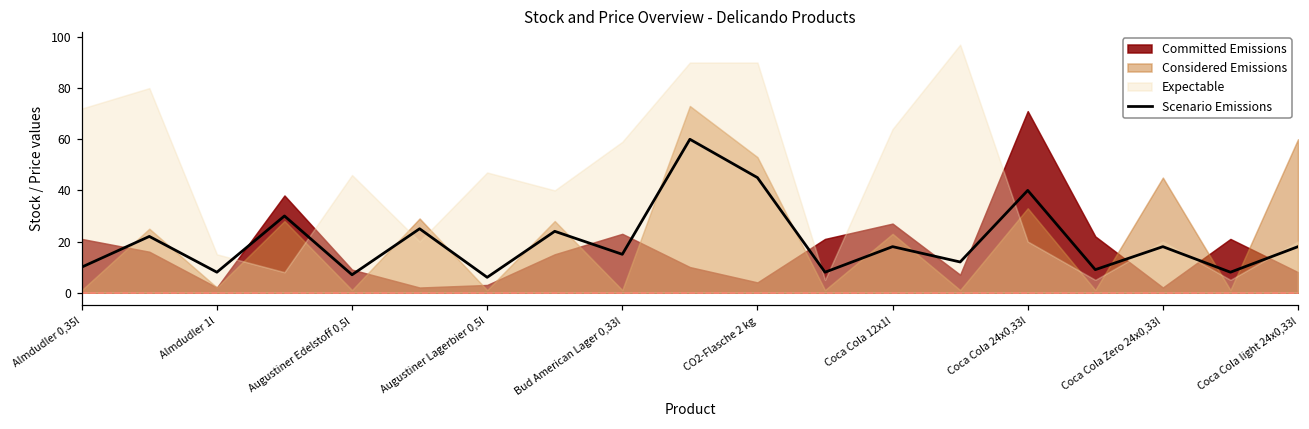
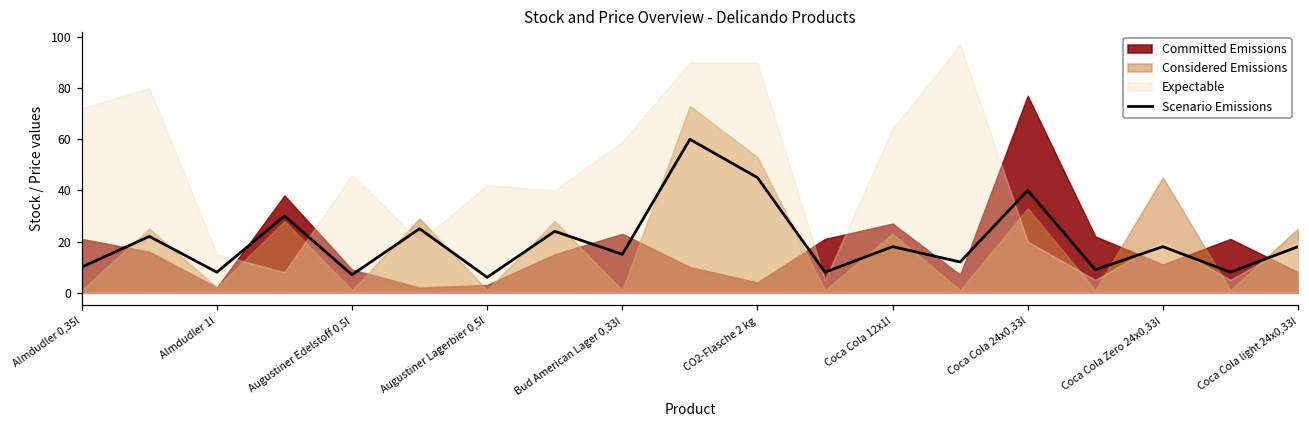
  {
    "Scenario Emissions": {
      "Almdudler 0,35l": 10,
      "Almdudler 1l": 8,
      "Augustiner Edelstoff 0,5l": 7,
      "Augustiner Lagerbier 0,5l": 6,
      "Bud American Lager 0,33l": 15,
      "CO2-Flasche 2 kg": 45,
      "Coca Cola 12x1l": 18,
      "Coca Cola 24x0,33l": 40,
      "Coca Cola Zero 24x0,33l": 18,
      "Coca Cola light 24x0,33l": 18
    },
    "Committed Emissions": {
      "Almdudler 0,35l": 21,
      "Augustiner Edelstoff 0,5l": 9,
      "Augustiner Lagerbier 0,5l": 3,
      "Bud American Lager 0,33l": 23,
      "CO2-Flasche 2 kg": 4,
      "Coca Cola 12x1l": 27,
-     "Coca Cola 24x0,33l": 71,
-     "Coca Cola Zero 24x0,33l": 2,
+     "Coca Cola 24x0,33l": 77,
+     "Coca Cola Zero 24x0,33l": 11,
      "Coca Cola light 24x0,33l": 8
    },
    "Considered Emissions": {
      "CO2-Flasche 2 kg": 53,
      "Coca Cola 12x1l": 23,
      "Coca Cola 24x0,33l": 33,
      "Coca Cola Zero 24x0,33l": 45,
-     "Coca Cola light 24x0,33l": 60
+     "Coca Cola light 24x0,33l": 25
    },
    "Expectable": {
      "Almdudler 0,35l": 72,
      "Almdudler 1l": 15,
      "Augustiner Edelstoff 0,5l": 46,
-     "Augustiner Lagerbier 0,5l": 47,
+     "Augustiner Lagerbier 0,5l": 42,
      "Bud American Lager 0,33l": 59,
      "CO2-Flasche 2 kg": 90,
      "Coca Cola 12x1l": 64,
      "Coca Cola 24x0,33l": 20,
      "Coca Cola Zero 24x0,33l": 20,
      "Coca Cola light 24x0,33l": 20
    }
  }
